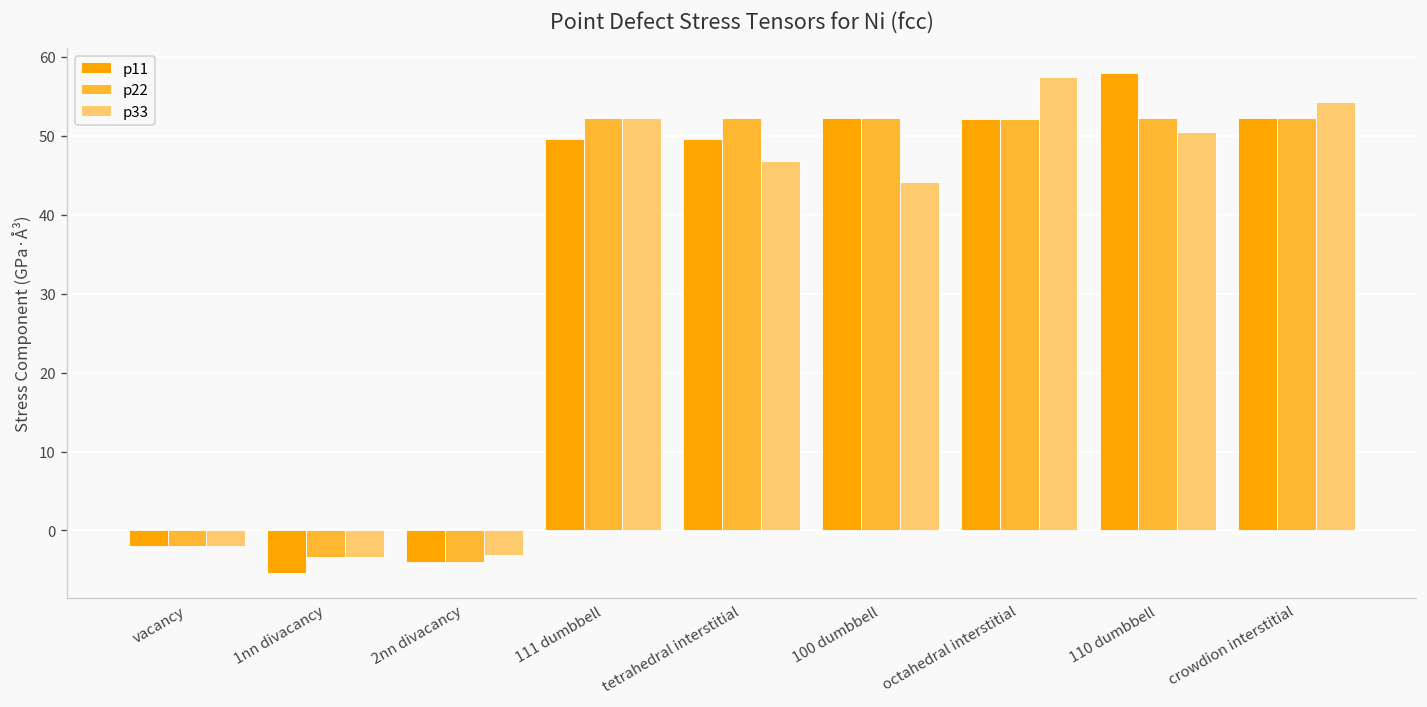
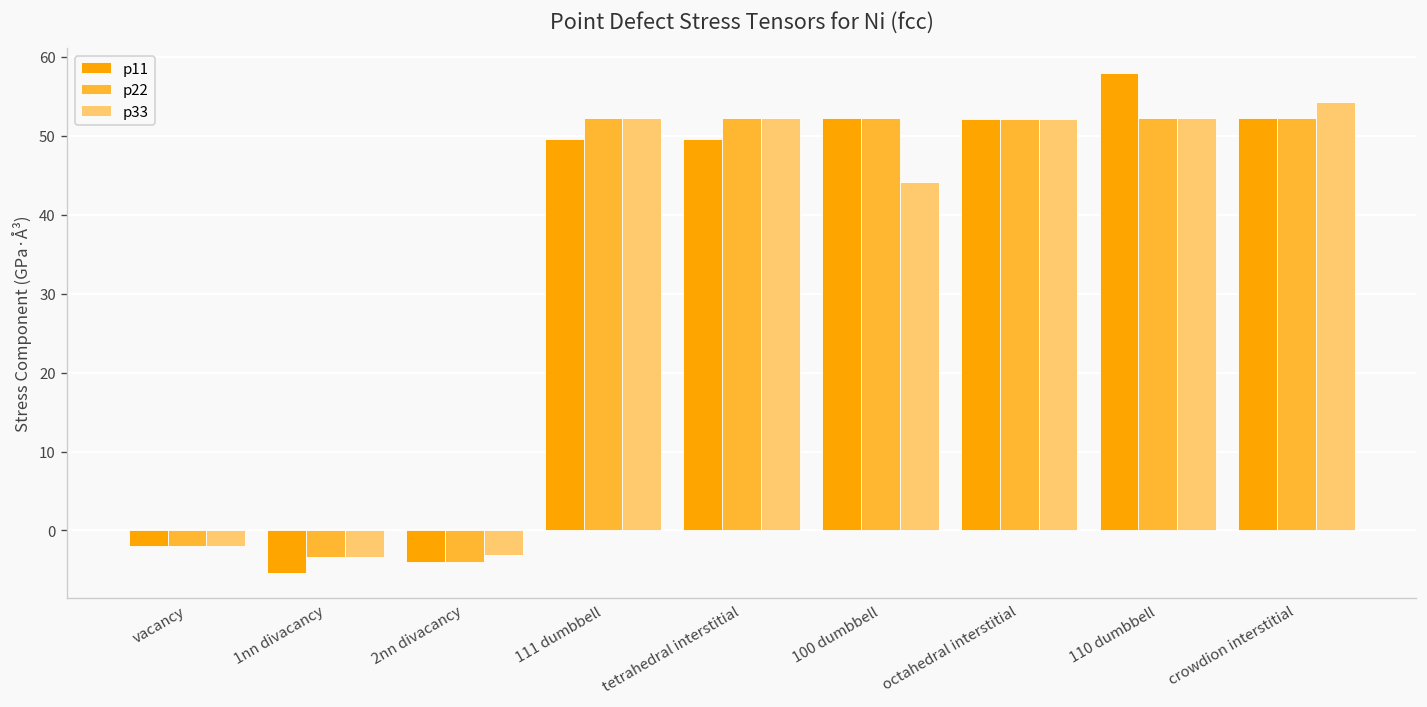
  {
    "p33": {
      "vacancy": -2,
      "1nn divacancy": -3,
      "2nn divacancy": -3,
      "111 dumbbell": 52,
-     "tetrahedral interstitial": 47,
+     "tetrahedral interstitial": 52,
      "100 dumbbell": 44,
-     "octahedral interstitial": 57,
-     "110 dumbbell": 51,
+     "octahedral interstitial": 52,
+     "110 dumbbell": 52,
      "crowdion interstitial": 54
    }
  }
